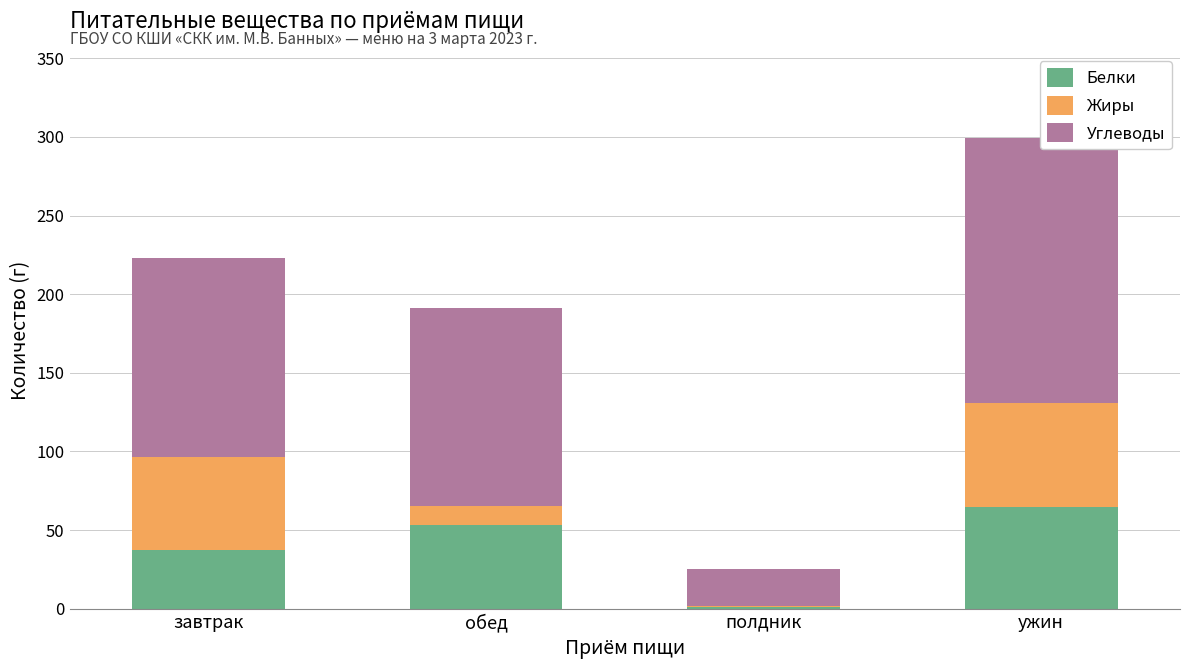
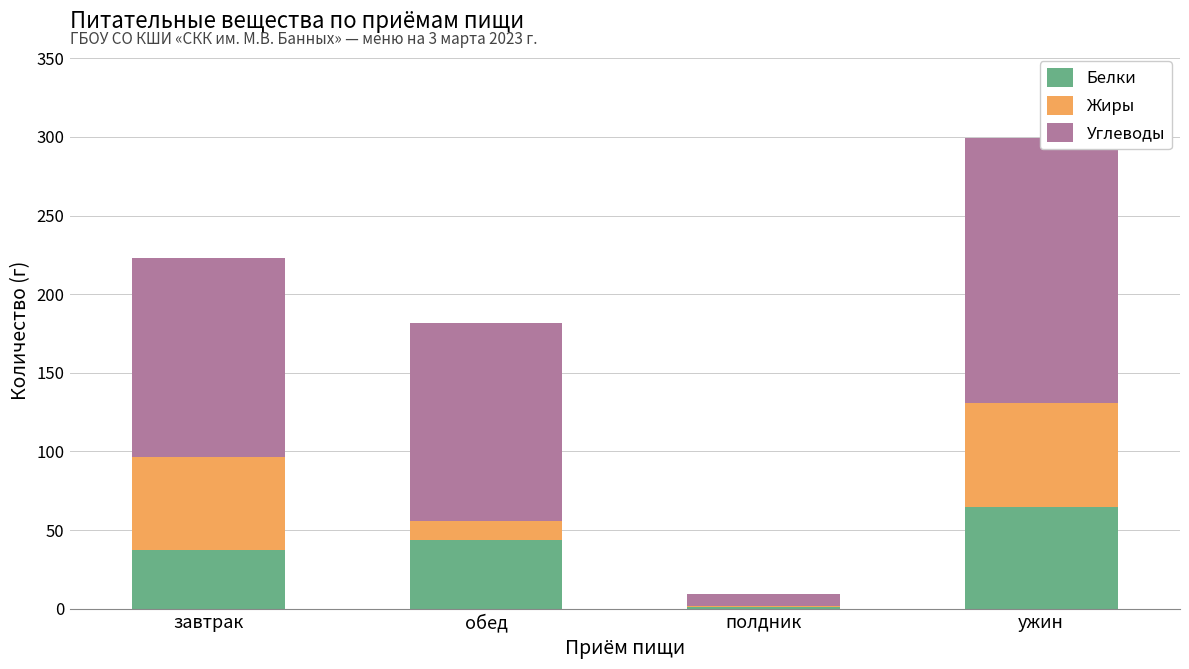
  {
    "Белки": {
      "завтрак": 37,
-     "обед": 53,
+     "обед": 44,
      "ужин": 65
    },
    "Жиры": {
      "завтрак": 59,
      "обед": 12,
      "ужин": 66
    },
    "Углеводы": {
      "завтрак": 127,
      "обед": 126,
-     "полдник": 24
+     "полдник": 8
    }
  }
